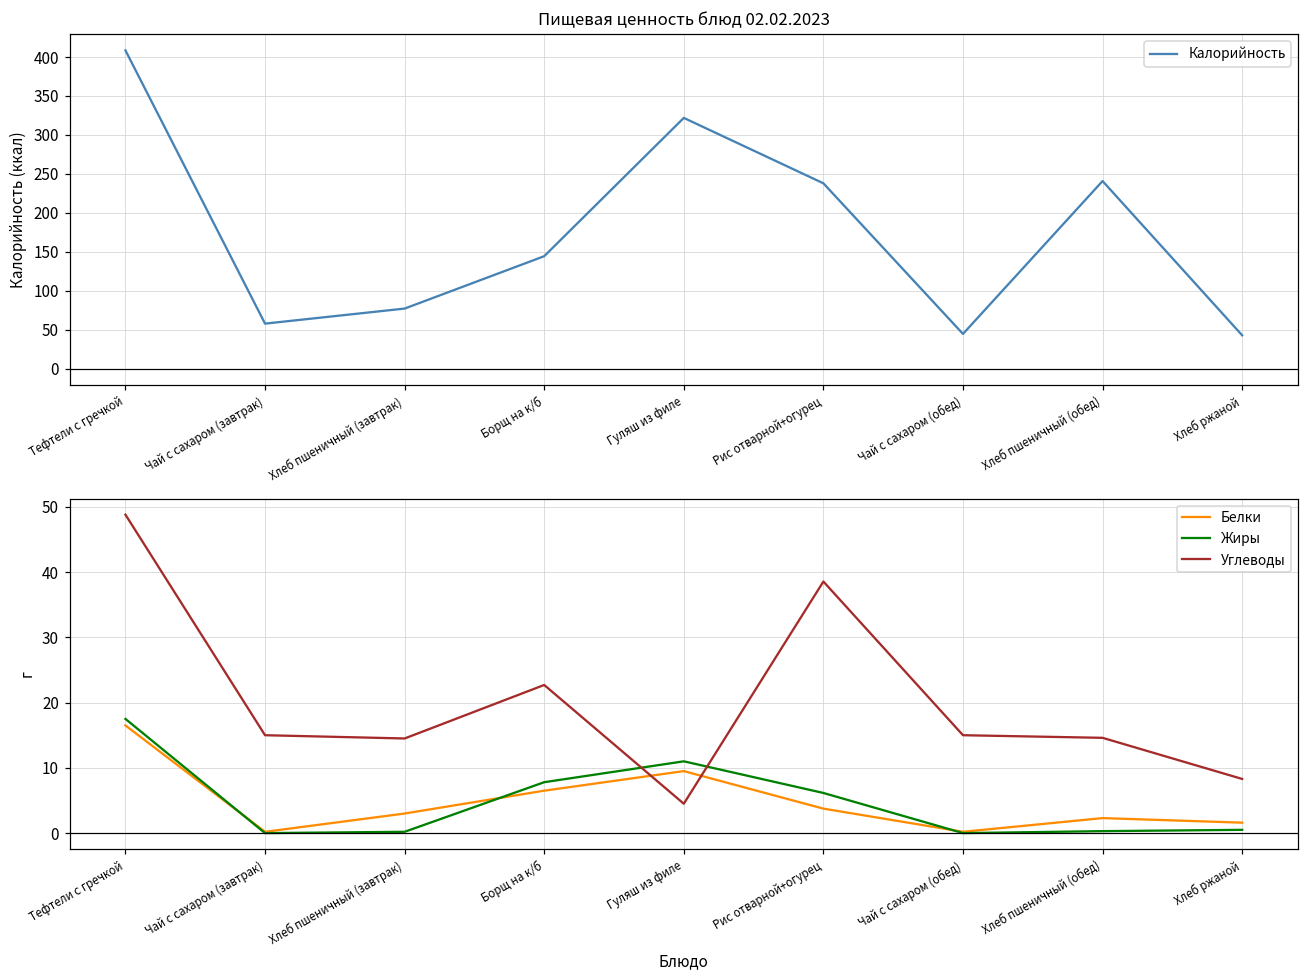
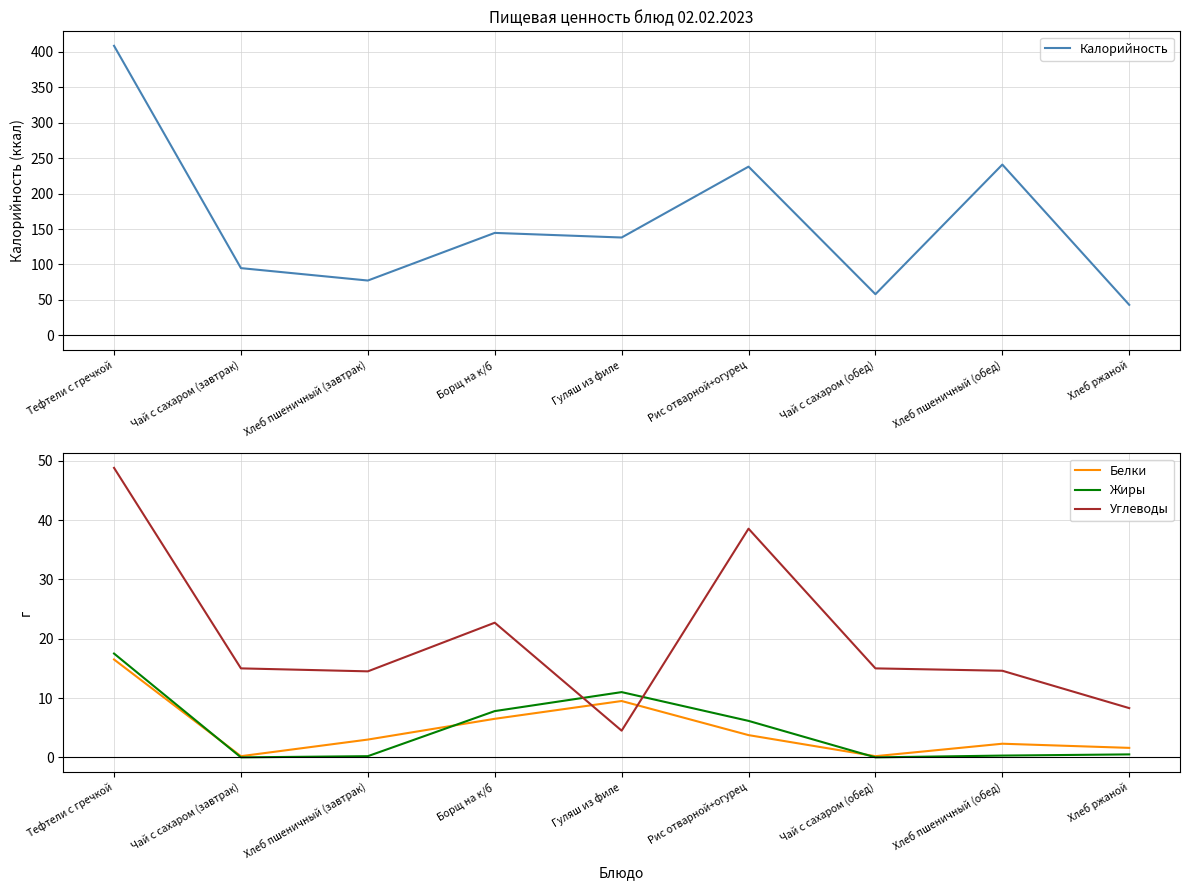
  {
    "Пищевая ценность блюд 02.02.2023": {
      "Тефтели с гречкой": 410,
-     "Чай с сахаром (завтрак)": 60,
+     "Чай с сахаром (завтрак)": 90,
      "Хлеб пшеничный (завтрак)": 80,
      "Борщ на к/б": 140,
-     "Гуляш из филе": 320,
+     "Гуляш из филе": 140,
      "Рис отварной+огурец": 240,
-     "Чай с сахаром (обед)": 40,
+     "Чай с сахаром (обед)": 60,
      "Хлеб пшеничный (обед)": 240,
      "Хлеб ржаной": 40
    }
  }
